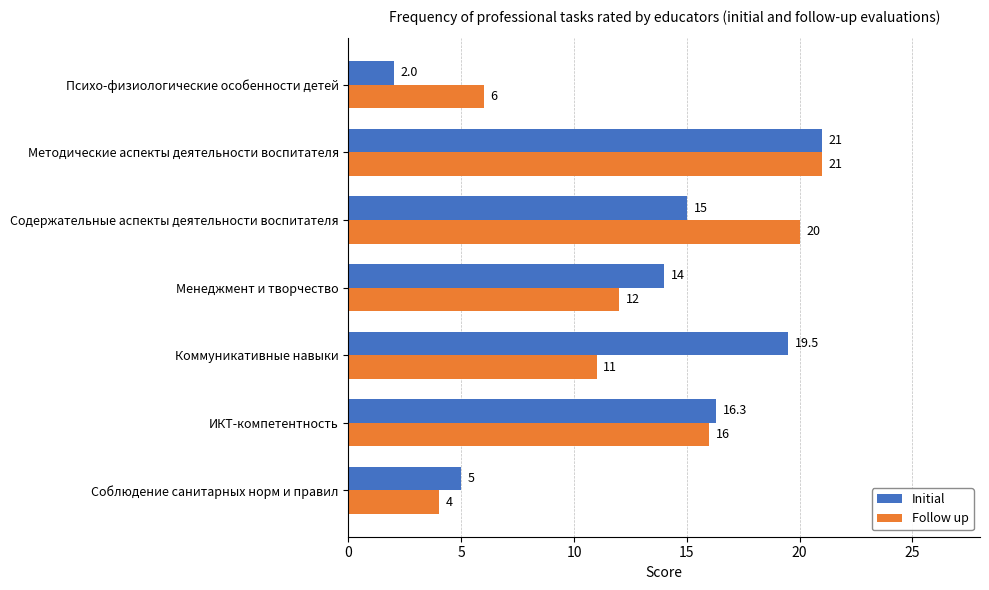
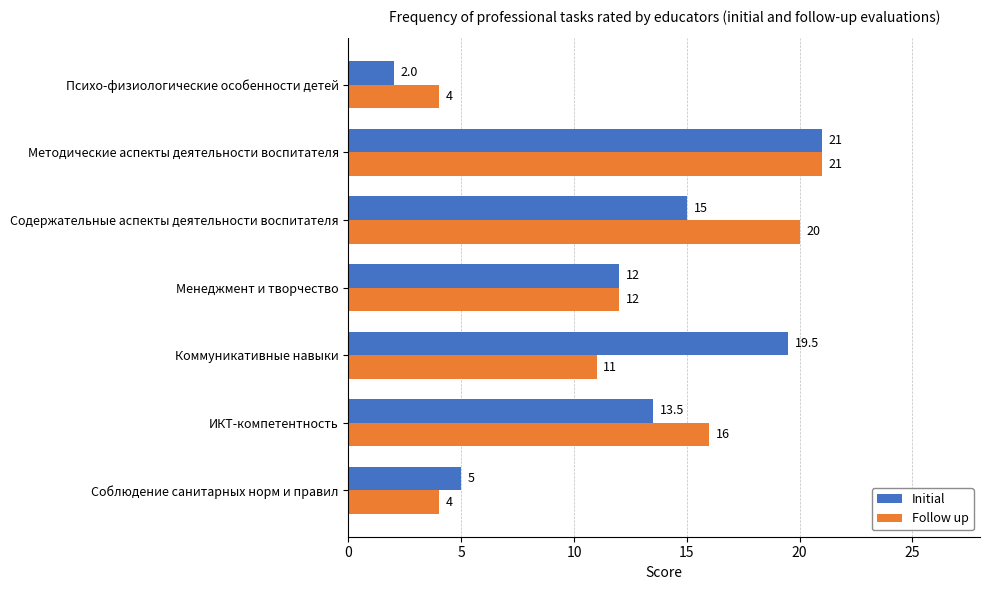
  {
    "Initial": {
      "Психо-физиологические особенности детей": 2.0,
      "Методические аспекты деятельности воспитателя": 21,
      "Содержательные аспекты деятельности воспитателя": 15,
-     "Менеджмент и творчество": 14,
+     "Менеджмент и творчество": 12,
      "Коммуникативные навыки": 19.5,
-     "ИКТ-компетентность": 16.3,
+     "ИКТ-компетентность": 13.5,
      "Соблюдение санитарных норм и правил": 5
    },
    "Follow up": {
-     "Психо-физиологические особенности детей": 6,
+     "Психо-физиологические особенности детей": 4,
      "Методические аспекты деятельности воспитателя": 21,
      "Содержательные аспекты деятельности воспитателя": 20,
      "Менеджмент и творчество": 12,
      "Коммуникативные навыки": 11,
      "ИКТ-компетентность": 16,
      "Соблюдение санитарных норм и правил": 4
    }
  }
